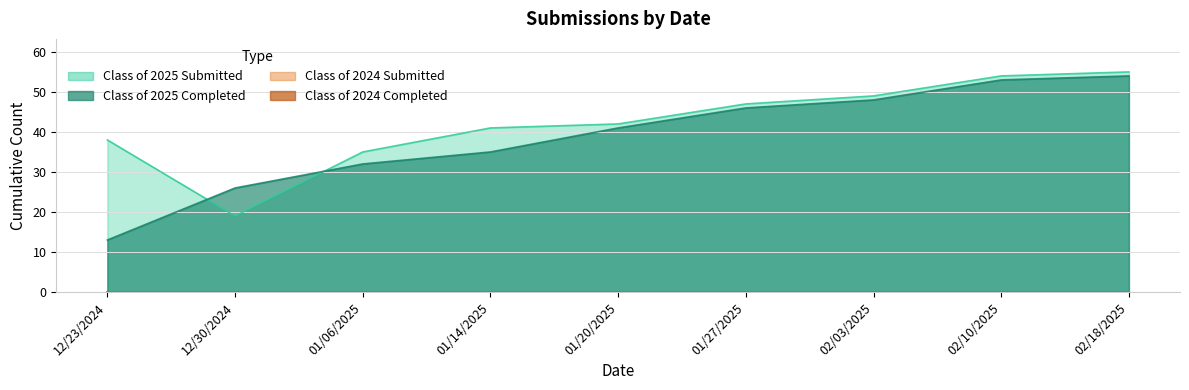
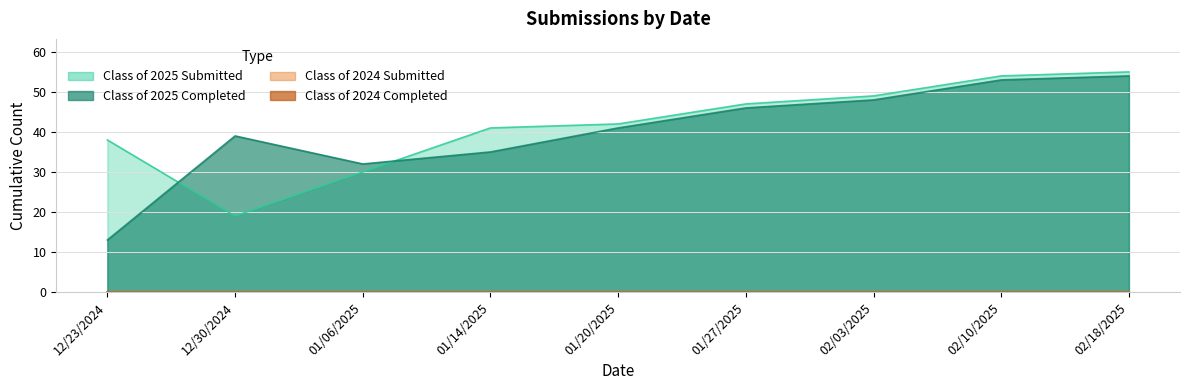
  {
    "Class of 2025 Submitted": {
      "12/23/2024": 38,
      "12/30/2024": 19,
-     "01/06/2025": 35,
+     "01/06/2025": 30,
      "01/14/2025": 41,
      "01/20/2025": 42,
      "01/27/2025": 47,
      "02/03/2025": 49,
      "02/10/2025": 54,
      "02/18/2025": 55
    },
    "Class of 2025 Completed": {
      "12/23/2024": 13,
-     "12/30/2024": 26,
+     "12/30/2024": 39,
      "01/06/2025": 32,
      "01/14/2025": 35,
      "01/20/2025": 41,
      "01/27/2025": 46,
      "02/03/2025": 48,
      "02/10/2025": 53,
      "02/18/2025": 54
    },
    "Class of 2024 Completed": {
      "12/23/2024": 0,
      "12/30/2024": 0,
      "01/06/2025": 0,
      "01/14/2025": 0,
      "01/20/2025": 0,
      "01/27/2025": 0,
      "02/03/2025": 0,
      "02/10/2025": 0,
      "02/18/2025": 0
    }
  }
